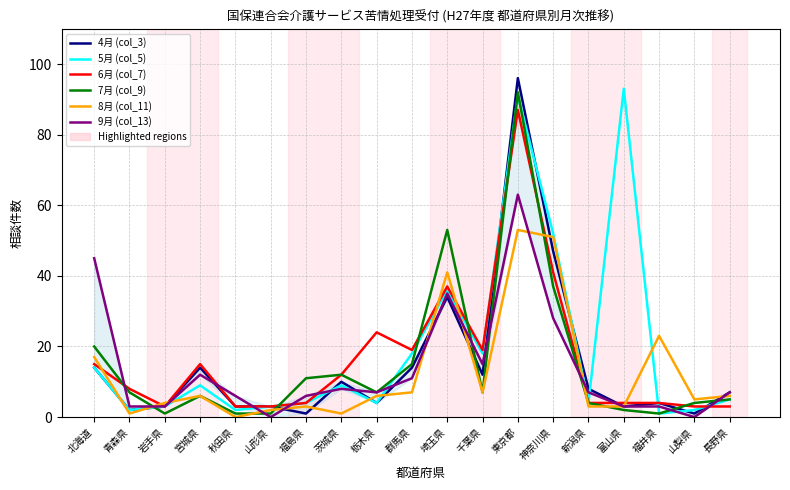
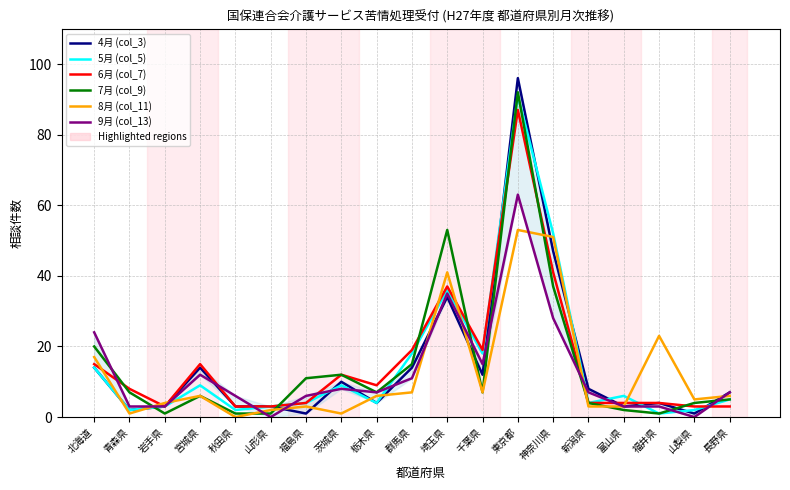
  {
    "4月 (col_3)": {
      "福島県": 1,
      "埼玉県": 34,
      "千葉県": 12
    },
    "5月 (col_5)": {
      "宮城県": 9,
      "秋田県": 2,
      "茨城県": 9,
      "群馬県": 18,
      "埼玉県": 36,
      "千葉県": 18,
      "東京都": 91,
      "神奈川県": 52,
-     "富山県": 93,
+     "富山県": 6,
      "山梨県": 2
    },
    "6月 (col_7)": {
      "北海道": 15,
      "青森県": 8,
      "宮城県": 15,
-     "栃木県": 24,
+     "栃木県": 9,
      "群馬県": 19,
      "埼玉県": 37,
      "千葉県": 19,
      "東京都": 87,
      "神奈川県": 41,
      "富山県": 4,
      "山梨県": 3,
      "長野県": 3
    },
    "7月 (col_9)": {
      "北海道": 20,
      "青森県": 7,
      "岩手県": 1,
      "秋田県": 1,
      "山形県": 1,
      "福島県": 11,
      "群馬県": 15,
      "埼玉県": 53,
      "東京都": 92,
      "神奈川県": 37,
      "富山県": 2,
      "山梨県": 4
    },
    "8月 (col_11)": {
      "北海道": 17,
      "青森県": 1,
      "岩手県": 4,
      "秋田県": 0,
      "山形県": 2,
      "福島県": 3,
      "茨城県": 1,
      "栃木県": 6,
      "群馬県": 7,
      "埼玉県": 41,
      "東京都": 53,
      "神奈川県": 51,
      "新潟県": 3,
      "福井県": 23,
      "山梨県": 5,
      "長野県": 6
    },
    "9月 (col_13)": {
-     "北海道": 45,
+     "北海道": 24,
      "宮城県": 12,
      "山形県": 0,
      "茨城県": 8,
      "群馬県": 11,
      "東京都": 63,
      "神奈川県": 28,
      "新潟県": 7,
      "福井県": 3,
      "山梨県": 0
    }
  }
